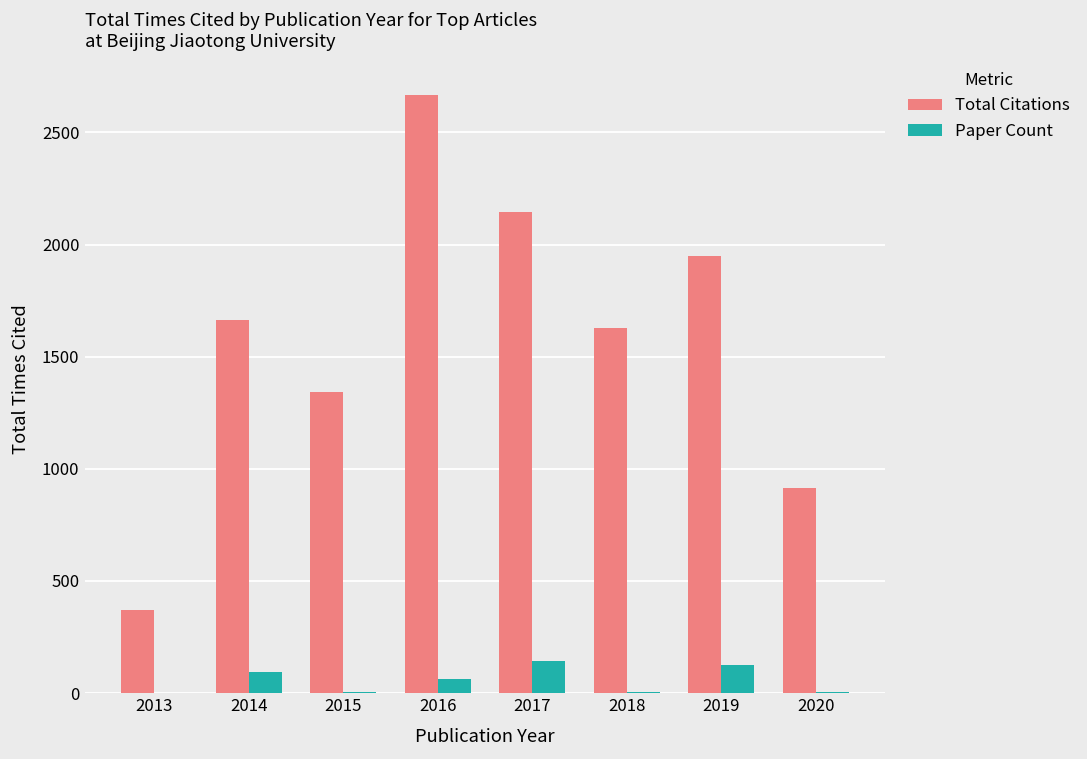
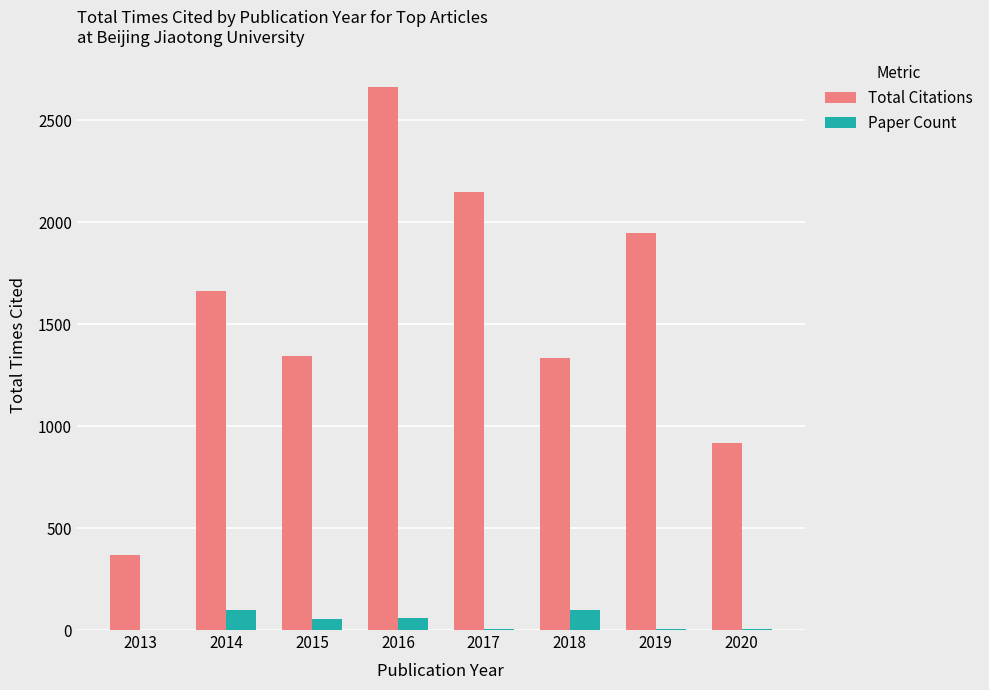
  {
    "Total Citations": {
      "2013": 370,
      "2014": 1660,
      "2015": 1340,
      "2016": 2670,
      "2017": 2150,
-     "2018": 1630,
+     "2018": 1340,
      "2019": 1950,
      "2020": 920
    },
    "Paper Count": {
      "2014": 100,
-     "2015": 0,
+     "2015": 50,
      "2016": 60,
-     "2017": 140,
-     "2018": 0,
-     "2019": 130
+     "2017": 10,
+     "2018": 100,
+     "2019": 10
    }
  }
